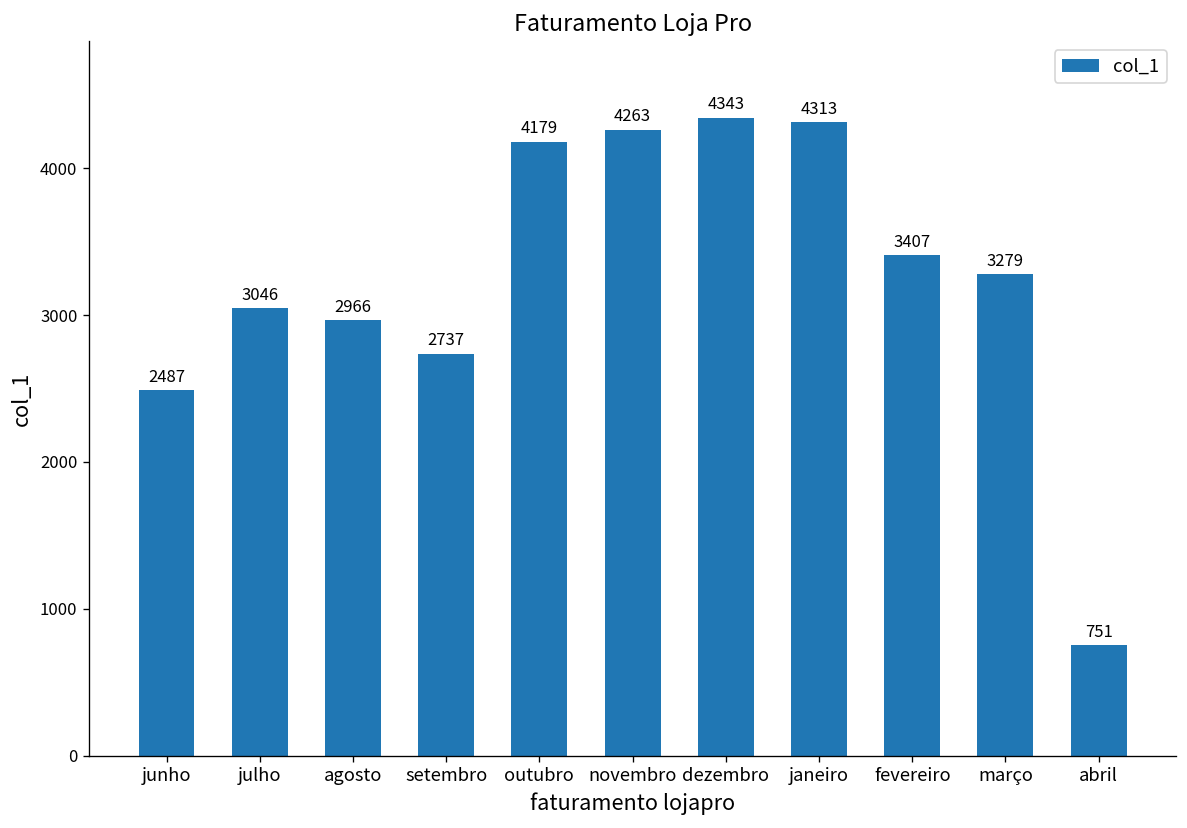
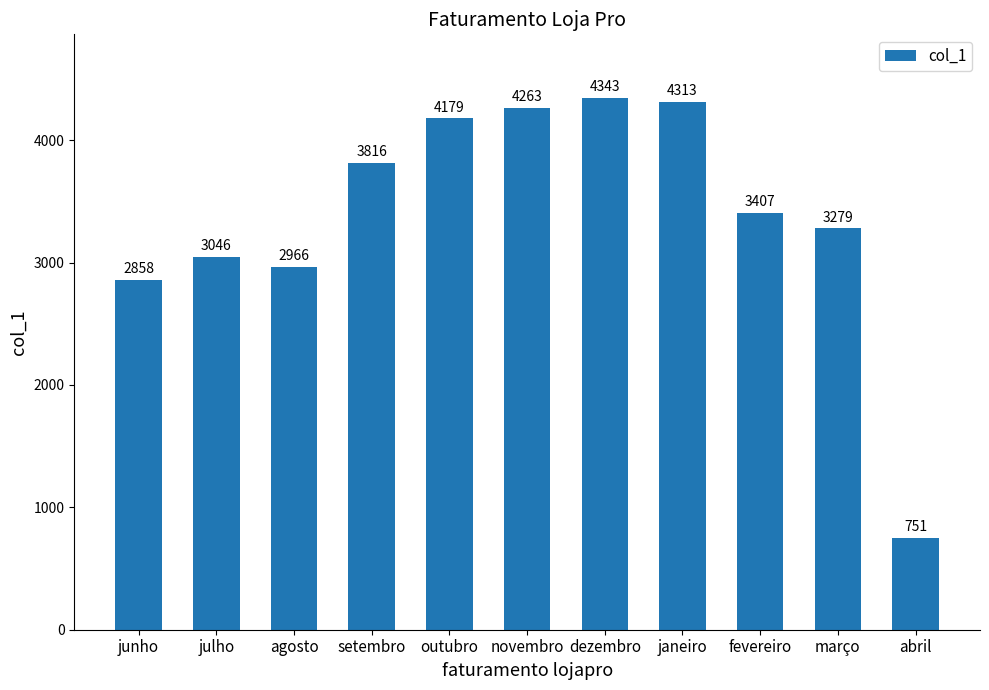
  {
-   "junho": 2487,
+   "junho": 2858,
    "julho": 3046,
    "agosto": 2966,
-   "setembro": 2737,
+   "setembro": 3816,
    "outubro": 4179,
    "novembro": 4263,
    "dezembro": 4343,
    "janeiro": 4313,
    "fevereiro": 3407,
    "março": 3279,
    "abril": 751
  }
